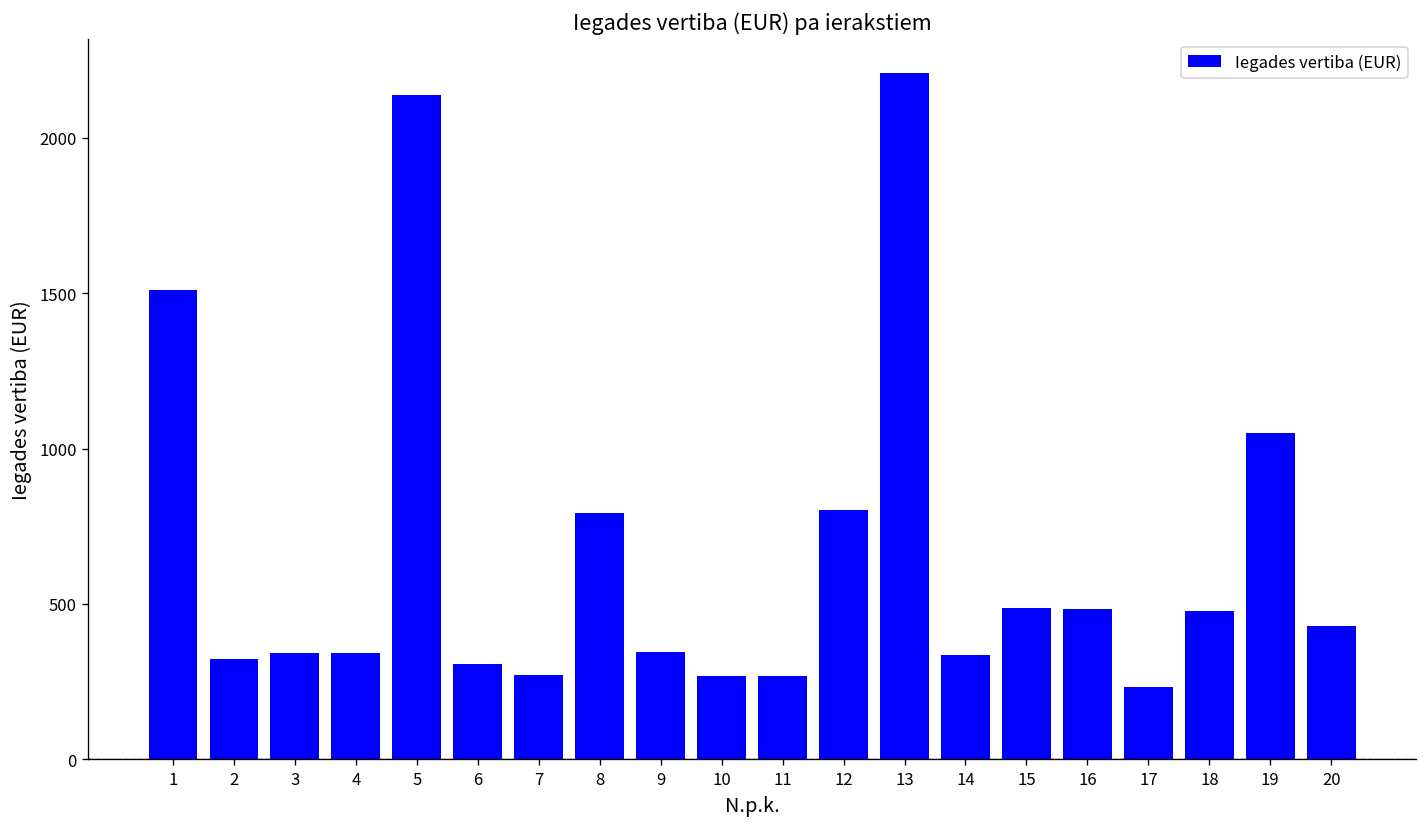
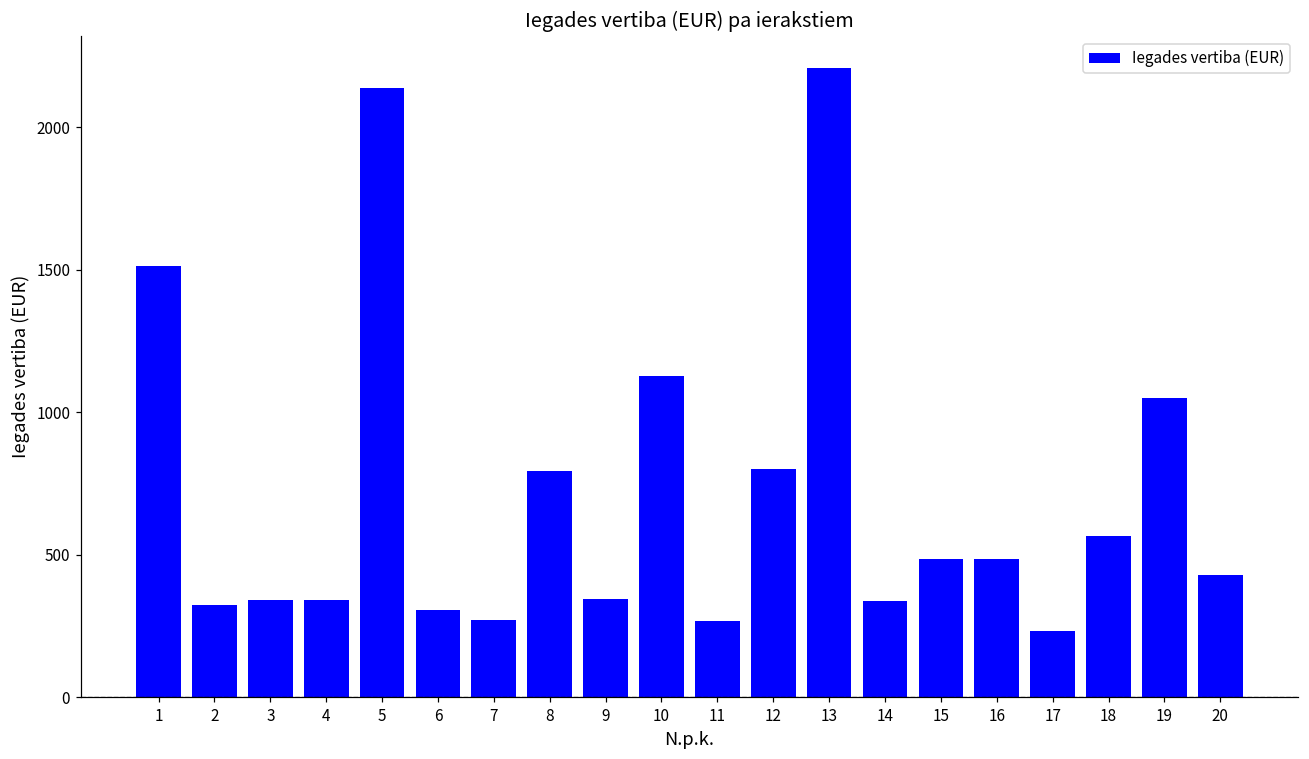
  {
    "1": 1510,
    "2": 320,
    "3": 340,
    "4": 340,
    "5": 2140,
    "6": 310,
    "7": 270,
    "8": 790,
    "9": 350,
-   "10": 270,
+   "10": 1130,
    "11": 270,
    "12": 800,
    "13": 2210,
    "14": 340,
    "15": 490,
    "16": 480,
    "17": 230,
-   "18": 480,
+   "18": 570,
    "19": 1050,
    "20": 430
  }
